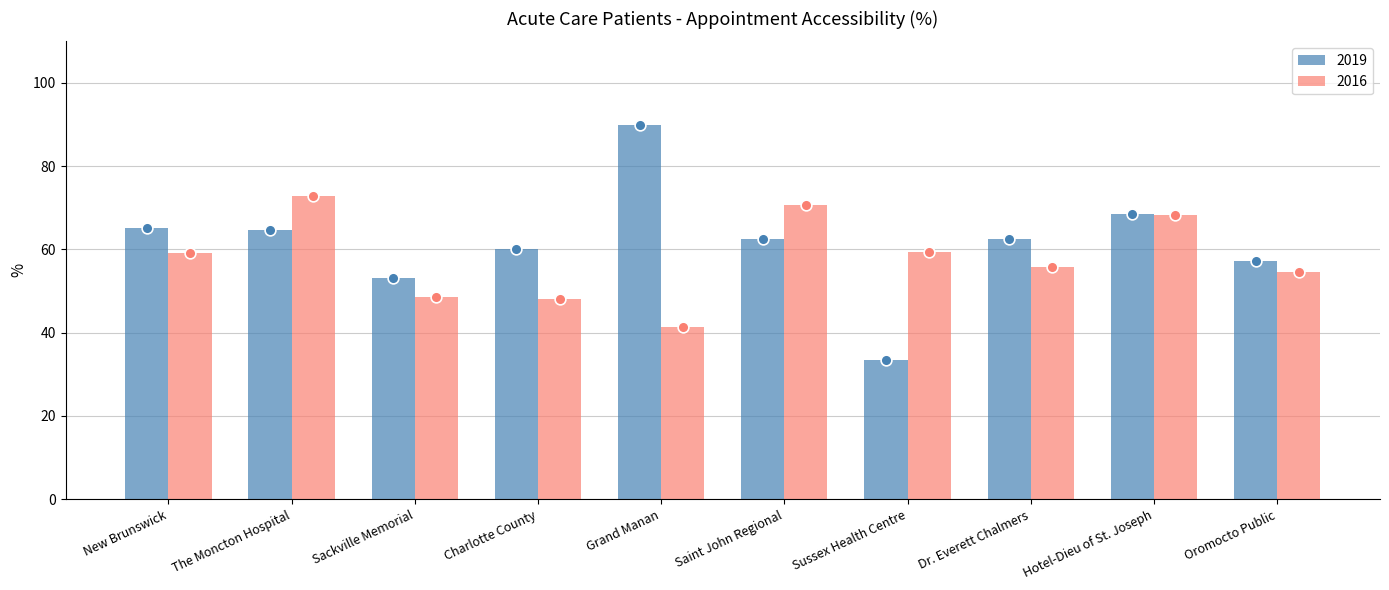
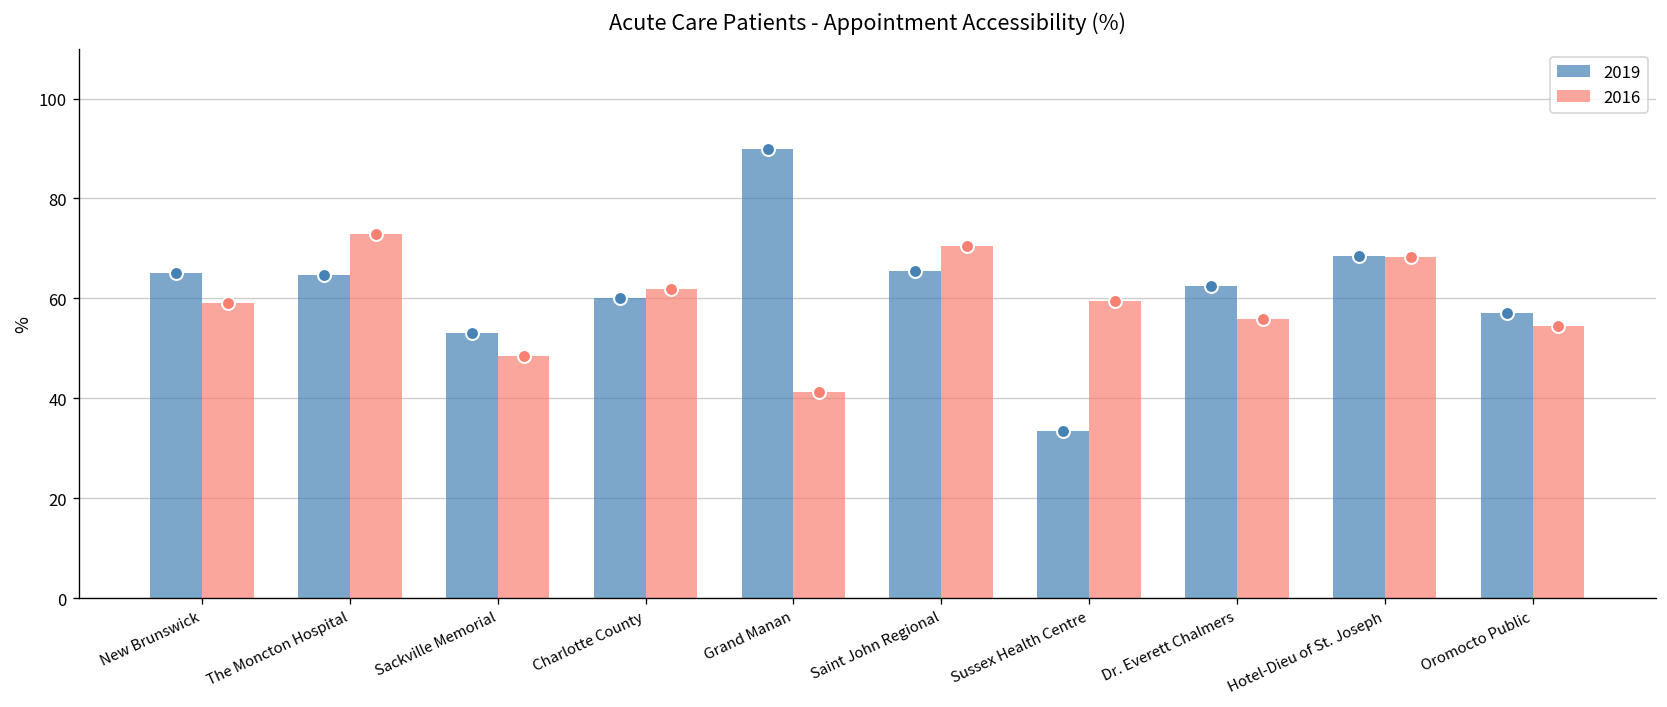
  {
    "2019": {
      "New Brunswick": 65,
      "The Moncton Hospital": 65,
      "Sackville Memorial": 53,
      "Charlotte County": 60,
      "Grand Manan": 90,
-     "Saint John Regional": 62,
+     "Saint John Regional": 65,
      "Sussex Health Centre": 33,
      "Dr. Everett Chalmers": 62,
      "Hotel-Dieu of St. Joseph": 69,
      "Oromocto Public": 57
    },
    "2016": {
      "New Brunswick": 59,
      "The Moncton Hospital": 73,
      "Sackville Memorial": 48,
-     "Charlotte County": 48,
+     "Charlotte County": 62,
      "Grand Manan": 41,
      "Saint John Regional": 71,
      "Sussex Health Centre": 59,
      "Dr. Everett Chalmers": 56,
      "Hotel-Dieu of St. Joseph": 68,
      "Oromocto Public": 55
    }
  }
